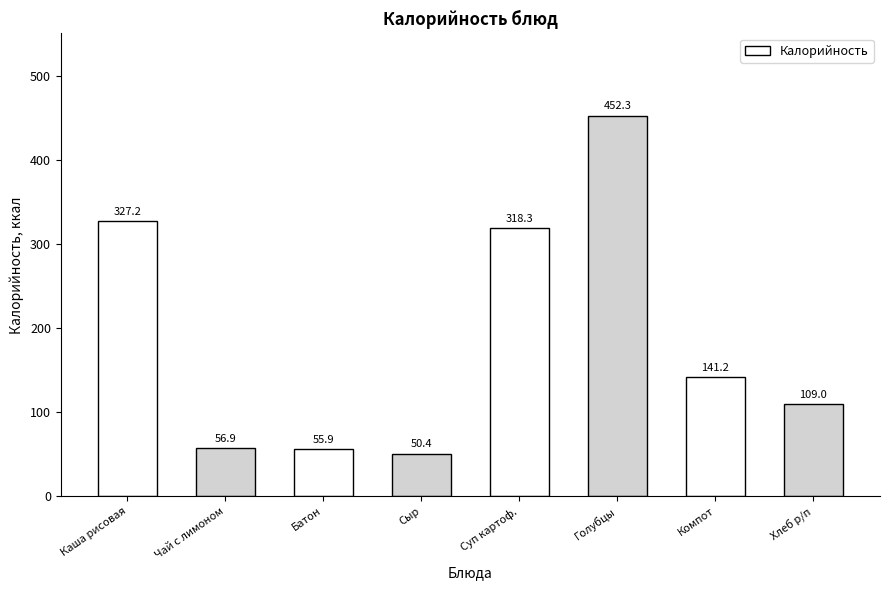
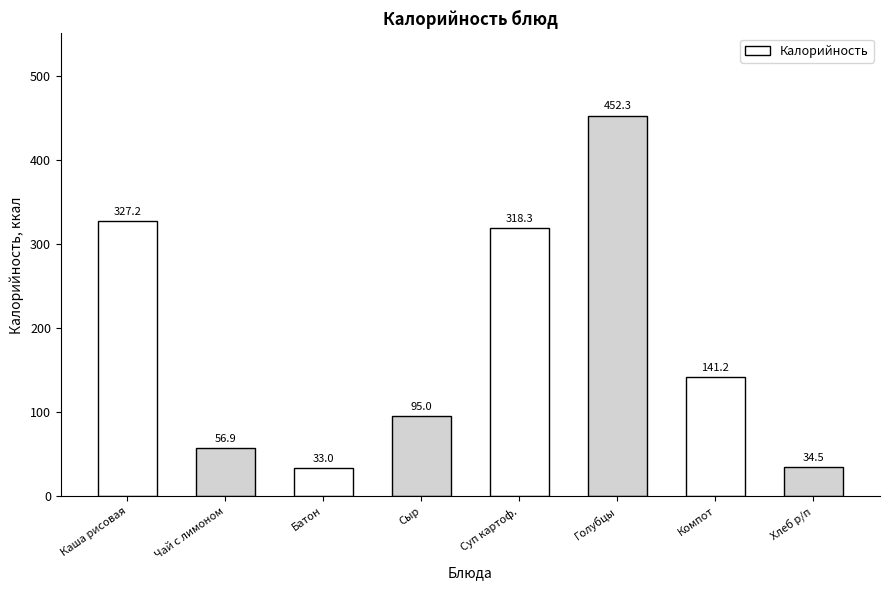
  {
    "Каша рисовая": 327.2,
    "Чай с лимоном": 56.9,
-   "Батон": 55.9,
-   "Сыр": 50.4,
+   "Батон": 33.0,
+   "Сыр": 95.0,
    "Суп картоф.": 318.3,
    "Голубцы": 452.3,
    "Компот": 141.2,
-   "Хлеб р/п": 109.0
+   "Хлеб р/п": 34.5
  }
